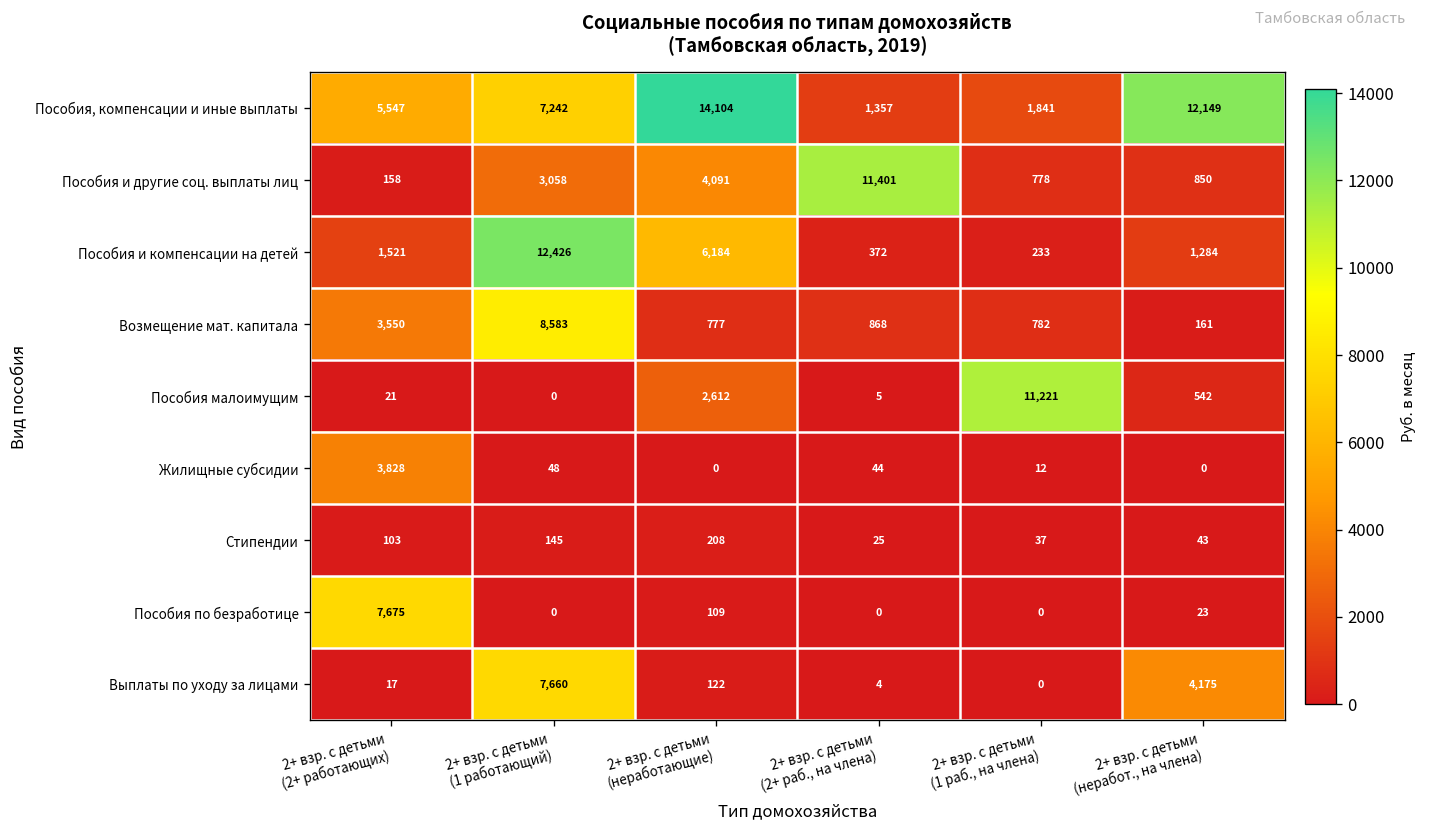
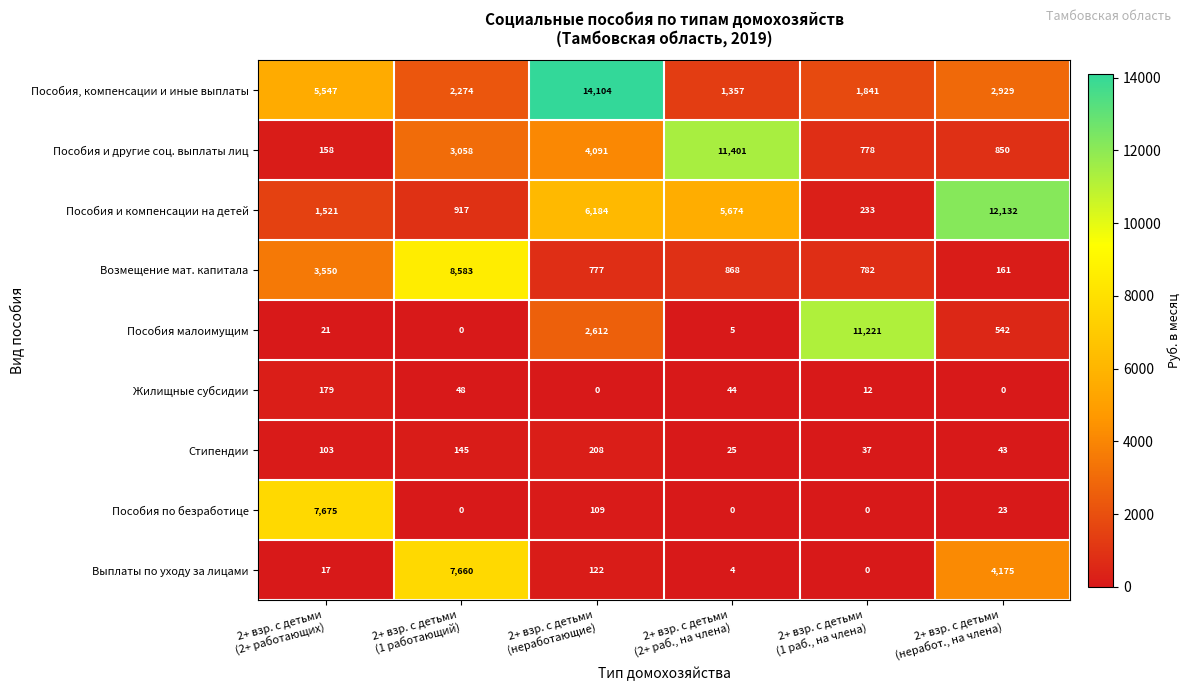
  {
    "Пособия, компенсации и иные выплаты": {
      "2+ взр. с детьми (2+ работающих)": "5,547",
-     "2+ взр. с детьми (1 работающий)": "7,242",
+     "2+ взр. с детьми (1 работающий)": "2,274",
      "2+ взр. с детьми (неработающие)": "14,104",
      "2+ взр. с детьми (2+ раб., на члена)": "1,357",
      "2+ взр. с детьми (1 раб., на члена)": "1,841",
-     "2+ взр. с детьми (неработ., на члена)": "12,149"
+     "2+ взр. с детьми (неработ., на члена)": "2,929"
    },
    "Пособия и другие соц. выплаты лиц": {
      "2+ взр. с детьми (2+ работающих)": "158",
      "2+ взр. с детьми (1 работающий)": "3,058",
      "2+ взр. с детьми (неработающие)": "4,091",
      "2+ взр. с детьми (2+ раб., на члена)": "11,401",
      "2+ взр. с детьми (1 раб., на члена)": "778",
      "2+ взр. с детьми (неработ., на члена)": "850"
    },
    "Пособия и компенсации на детей": {
      "2+ взр. с детьми (2+ работающих)": "1,521",
-     "2+ взр. с детьми (1 работающий)": "12,426",
+     "2+ взр. с детьми (1 работающий)": "917",
      "2+ взр. с детьми (неработающие)": "6,184",
-     "2+ взр. с детьми (2+ раб., на члена)": "372",
+     "2+ взр. с детьми (2+ раб., на члена)": "5,674",
      "2+ взр. с детьми (1 раб., на члена)": "233",
-     "2+ взр. с детьми (неработ., на члена)": "1,284"
+     "2+ взр. с детьми (неработ., на члена)": "12,132"
    },
    "Возмещение мат. капитала": {
      "2+ взр. с детьми (2+ работающих)": "3,550",
      "2+ взр. с детьми (1 работающий)": "8,583",
      "2+ взр. с детьми (неработающие)": "777",
      "2+ взр. с детьми (2+ раб., на члена)": "868",
      "2+ взр. с детьми (1 раб., на члена)": "782",
      "2+ взр. с детьми (неработ., на члена)": "161"
    },
    "Пособия малоимущим": {
      "2+ взр. с детьми (2+ работающих)": "21",
      "2+ взр. с детьми (1 работающий)": "0",
      "2+ взр. с детьми (неработающие)": "2,612",
      "2+ взр. с детьми (2+ раб., на члена)": "5",
      "2+ взр. с детьми (1 раб., на члена)": "11,221",
      "2+ взр. с детьми (неработ., на члена)": "542"
    },
    "Жилищные субсидии": {
-     "2+ взр. с детьми (2+ работающих)": "3,828",
+     "2+ взр. с детьми (2+ работающих)": "179",
      "2+ взр. с детьми (1 работающий)": "48",
      "2+ взр. с детьми (неработающие)": "0",
      "2+ взр. с детьми (2+ раб., на члена)": "44",
      "2+ взр. с детьми (1 раб., на члена)": "12",
      "2+ взр. с детьми (неработ., на члена)": "0"
    },
    "Стипендии": {
      "2+ взр. с детьми (2+ работающих)": "103",
      "2+ взр. с детьми (1 работающий)": "145",
      "2+ взр. с детьми (неработающие)": "208",
      "2+ взр. с детьми (2+ раб., на члена)": "25",
      "2+ взр. с детьми (1 раб., на члена)": "37",
      "2+ взр. с детьми (неработ., на члена)": "43"
    },
    "Пособия по безработице": {
      "2+ взр. с детьми (2+ работающих)": "7,675",
      "2+ взр. с детьми (1 работающий)": "0",
      "2+ взр. с детьми (неработающие)": "109",
      "2+ взр. с детьми (2+ раб., на члена)": "0",
      "2+ взр. с детьми (1 раб., на члена)": "0",
      "2+ взр. с детьми (неработ., на члена)": "23"
    },
    "Выплаты по уходу за лицами": {
      "2+ взр. с детьми (2+ работающих)": "17",
      "2+ взр. с детьми (1 работающий)": "7,660",
      "2+ взр. с детьми (неработающие)": "122",
      "2+ взр. с детьми (2+ раб., на члена)": "4",
      "2+ взр. с детьми (1 раб., на члена)": "0",
      "2+ взр. с детьми (неработ., на члена)": "4,175"
    }
  }
